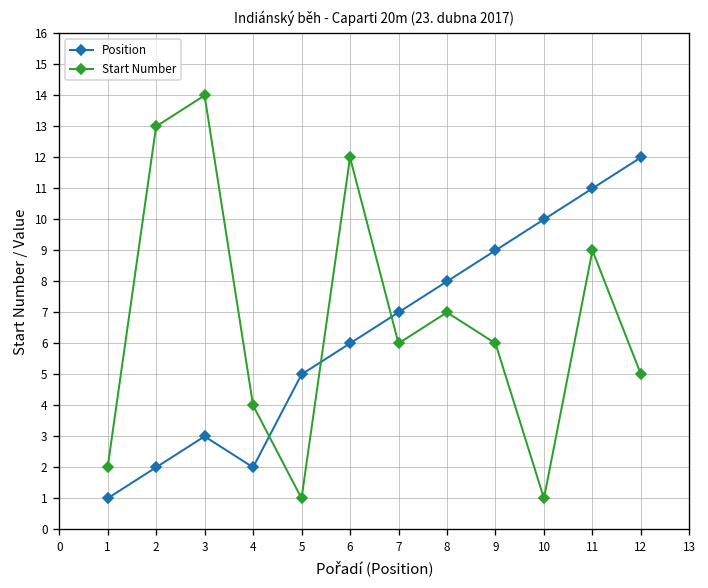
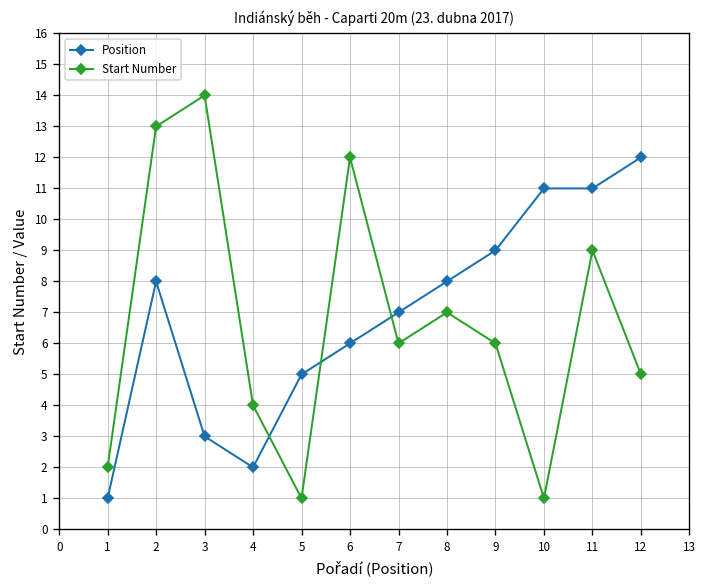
  {
    "Position": {
      "1": 1,
-     "2": 2,
+     "2": 8,
      "3": 3,
      "4": 2,
      "5": 5,
      "6": 6,
      "7": 7,
      "8": 8,
      "9": 9,
-     "10": 10,
+     "10": 11,
      "11": 11,
      "12": 12
    },
    "Start Number": {
      "1": 2,
      "2": 13,
      "3": 14,
      "4": 4,
      "5": 1,
      "6": 12,
      "7": 6,
      "8": 7,
      "9": 6,
      "10": 1,
      "11": 9,
      "12": 5
    }
  }
